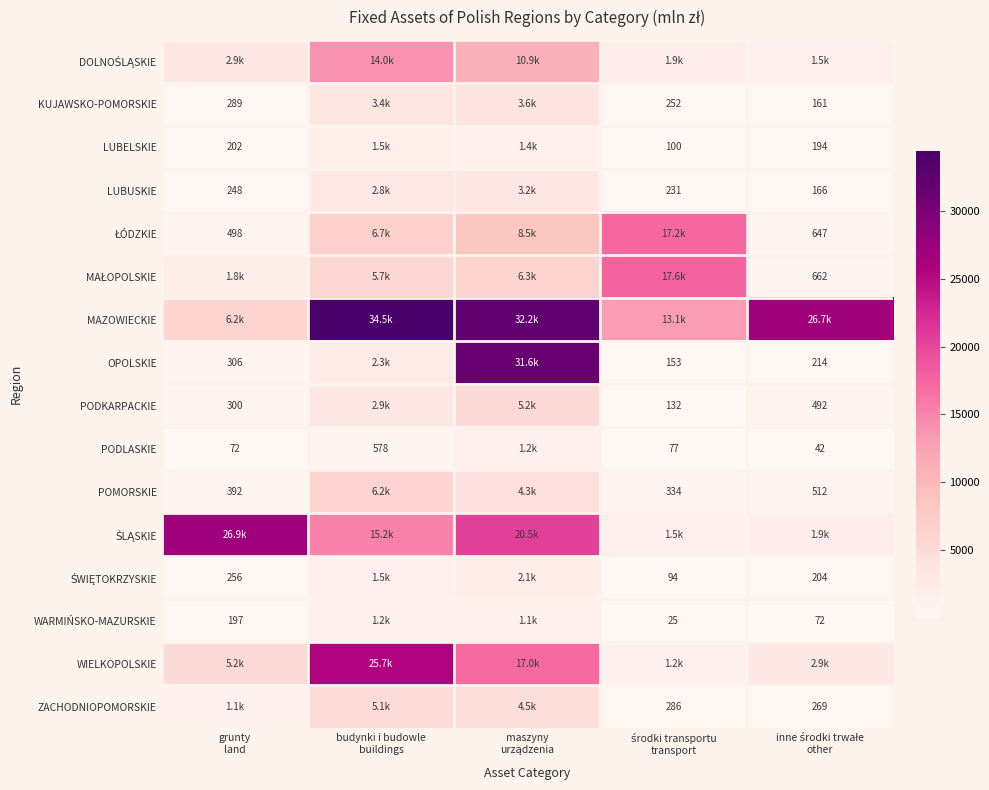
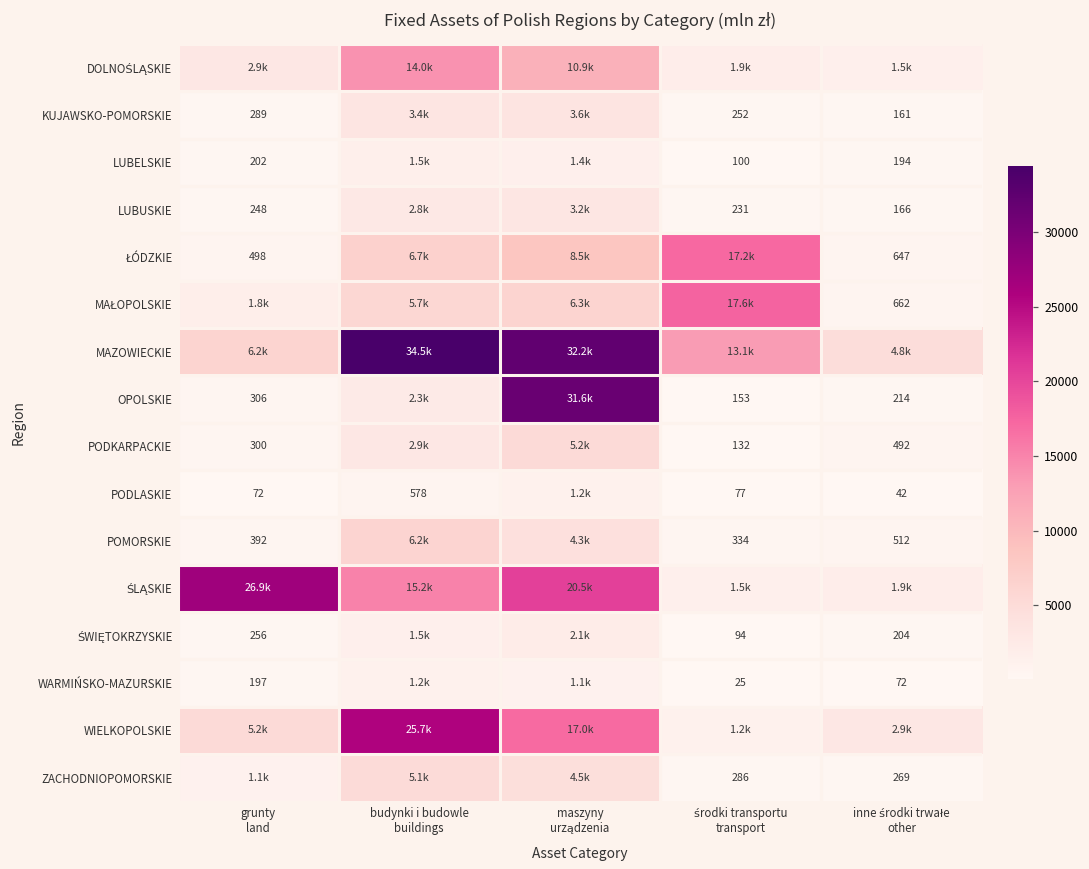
  {
    "DOLNOŚLĄSKIE": {
      "grunty land": "2.9k",
      "budynki i budowle buildings": "14.0k",
      "maszyny urządzenia": "10.9k",
      "środki transportu transport": "1.9k",
      "inne środki trwałe other": "1.5k"
    },
    "KUJAWSKO-POMORSKIE": {
      "grunty land": "289",
      "budynki i budowle buildings": "3.4k",
      "maszyny urządzenia": "3.6k",
      "środki transportu transport": "252",
      "inne środki trwałe other": "161"
    },
    "LUBELSKIE": {
      "grunty land": "202",
      "budynki i budowle buildings": "1.5k",
      "maszyny urządzenia": "1.4k",
      "środki transportu transport": "100",
      "inne środki trwałe other": "194"
    },
    "LUBUSKIE": {
      "grunty land": "248",
      "budynki i budowle buildings": "2.8k",
      "maszyny urządzenia": "3.2k",
      "środki transportu transport": "231",
      "inne środki trwałe other": "166"
    },
    "ŁÓDZKIE": {
      "grunty land": "498",
      "budynki i budowle buildings": "6.7k",
      "maszyny urządzenia": "8.5k",
      "środki transportu transport": "17.2k",
      "inne środki trwałe other": "647"
    },
    "MAŁOPOLSKIE": {
      "grunty land": "1.8k",
      "budynki i budowle buildings": "5.7k",
      "maszyny urządzenia": "6.3k",
      "środki transportu transport": "17.6k",
      "inne środki trwałe other": "662"
    },
    "MAZOWIECKIE": {
      "grunty land": "6.2k",
      "budynki i budowle buildings": "34.5k",
      "maszyny urządzenia": "32.2k",
      "środki transportu transport": "13.1k",
-     "inne środki trwałe other": "26.7k"
+     "inne środki trwałe other": "4.8k"
    },
    "OPOLSKIE": {
      "grunty land": "306",
      "budynki i budowle buildings": "2.3k",
      "maszyny urządzenia": "31.6k",
      "środki transportu transport": "153",
      "inne środki trwałe other": "214"
    },
    "PODKARPACKIE": {
      "grunty land": "300",
      "budynki i budowle buildings": "2.9k",
      "maszyny urządzenia": "5.2k",
      "środki transportu transport": "132",
      "inne środki trwałe other": "492"
    },
    "PODLASKIE": {
      "grunty land": "72",
      "budynki i budowle buildings": "578",
      "maszyny urządzenia": "1.2k",
      "środki transportu transport": "77",
      "inne środki trwałe other": "42"
    },
    "POMORSKIE": {
      "grunty land": "392",
      "budynki i budowle buildings": "6.2k",
      "maszyny urządzenia": "4.3k",
      "środki transportu transport": "334",
      "inne środki trwałe other": "512"
    },
    "ŚLĄSKIE": {
      "grunty land": "26.9k",
      "budynki i budowle buildings": "15.2k",
      "maszyny urządzenia": "20.5k",
      "środki transportu transport": "1.5k",
      "inne środki trwałe other": "1.9k"
    },
    "ŚWIĘTOKRZYSKIE": {
      "grunty land": "256",
      "budynki i budowle buildings": "1.5k",
      "maszyny urządzenia": "2.1k",
      "środki transportu transport": "94",
      "inne środki trwałe other": "204"
    },
    "WARMIŃSKO-MAZURSKIE": {
      "grunty land": "197",
      "budynki i budowle buildings": "1.2k",
      "maszyny urządzenia": "1.1k",
      "środki transportu transport": "25",
      "inne środki trwałe other": "72"
    },
    "WIELKOPOLSKIE": {
      "grunty land": "5.2k",
      "budynki i budowle buildings": "25.7k",
      "maszyny urządzenia": "17.0k",
      "środki transportu transport": "1.2k",
      "inne środki trwałe other": "2.9k"
    },
    "ZACHODNIOPOMORSKIE": {
      "grunty land": "1.1k",
      "budynki i budowle buildings": "5.1k",
      "maszyny urządzenia": "4.5k",
      "środki transportu transport": "286",
      "inne środki trwałe other": "269"
    }
  }
